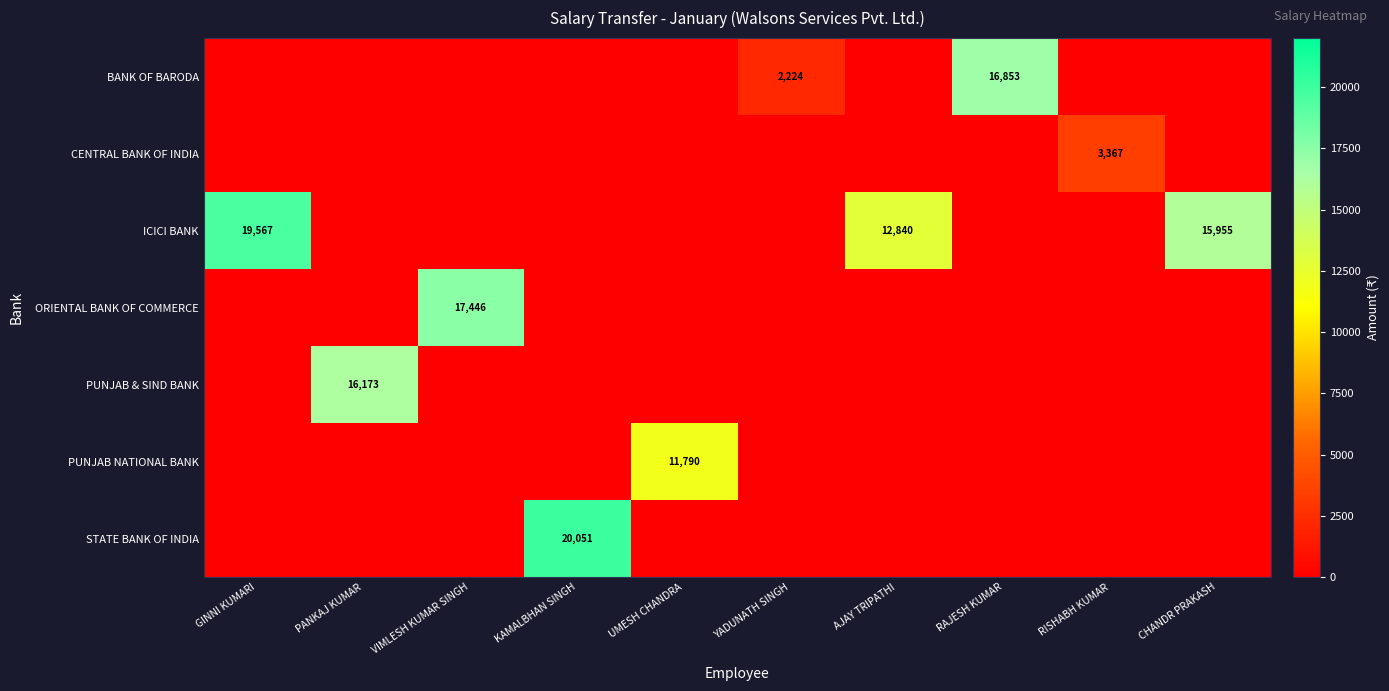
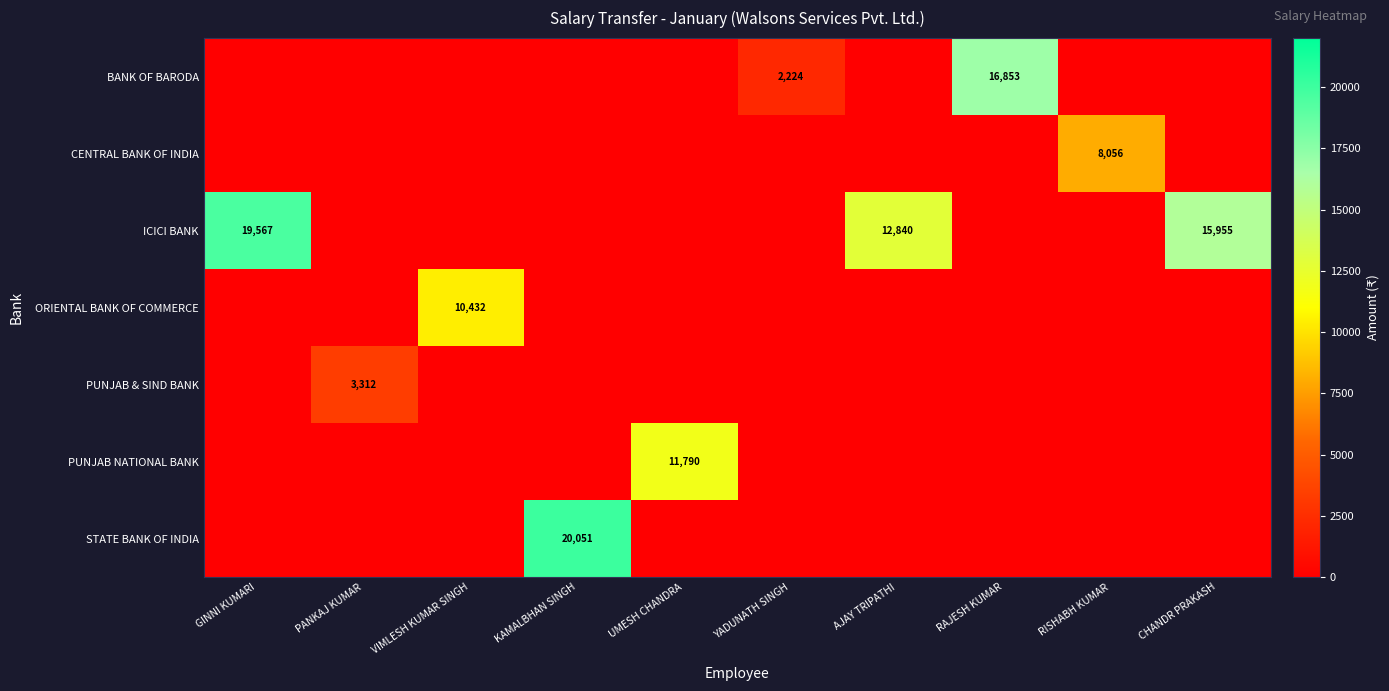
  {
    "BANK OF BARODA": {
      "YADUNATH SINGH": "2,224",
      "RAJESH KUMAR": "16,853"
    },
    "CENTRAL BANK OF INDIA": {
-     "RISHABH KUMAR": "3,367"
+     "RISHABH KUMAR": "8,056"
    },
    "ICICI BANK": {
      "GINNI KUMARI": "19,567",
      "AJAY TRIPATHI": "12,840",
      "CHANDR PRAKASH": "15,955"
    },
    "ORIENTAL BANK OF COMMERCE": {
-     "VIMLESH KUMAR SINGH": "17,446"
+     "VIMLESH KUMAR SINGH": "10,432"
    },
    "PUNJAB & SIND BANK": {
-     "PANKAJ KUMAR": "16,173"
+     "PANKAJ KUMAR": "3,312"
    },
    "PUNJAB NATIONAL BANK": {
      "UMESH CHANDRA": "11,790"
    },
    "STATE BANK OF INDIA": {
      "KAMALBHAN SINGH": "20,051"
    }
  }
